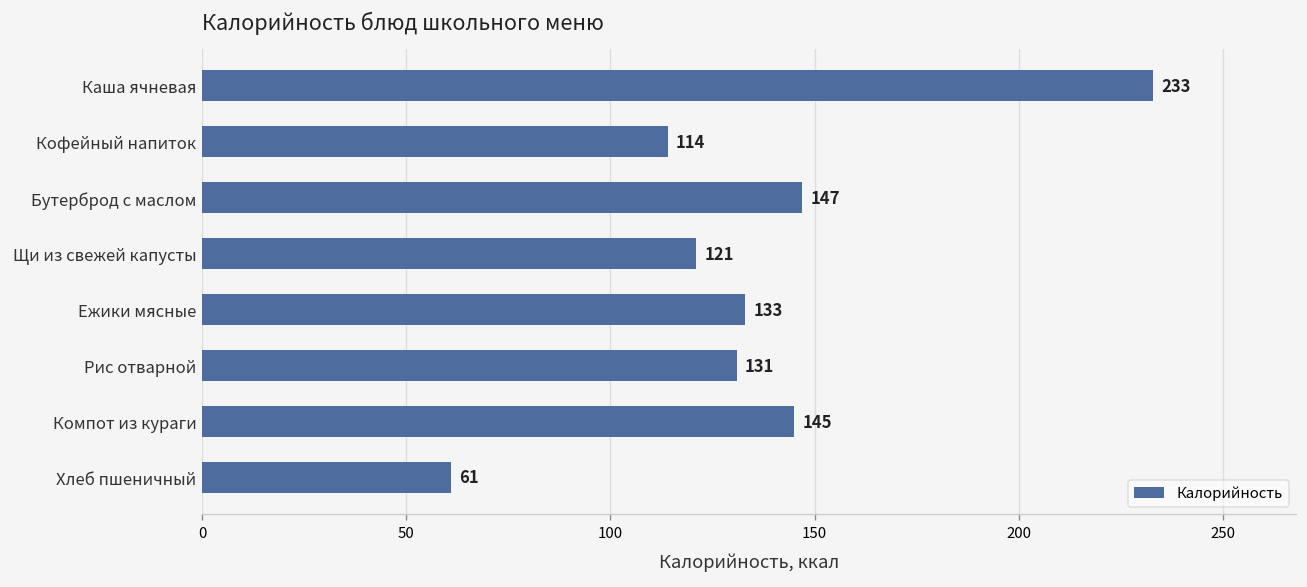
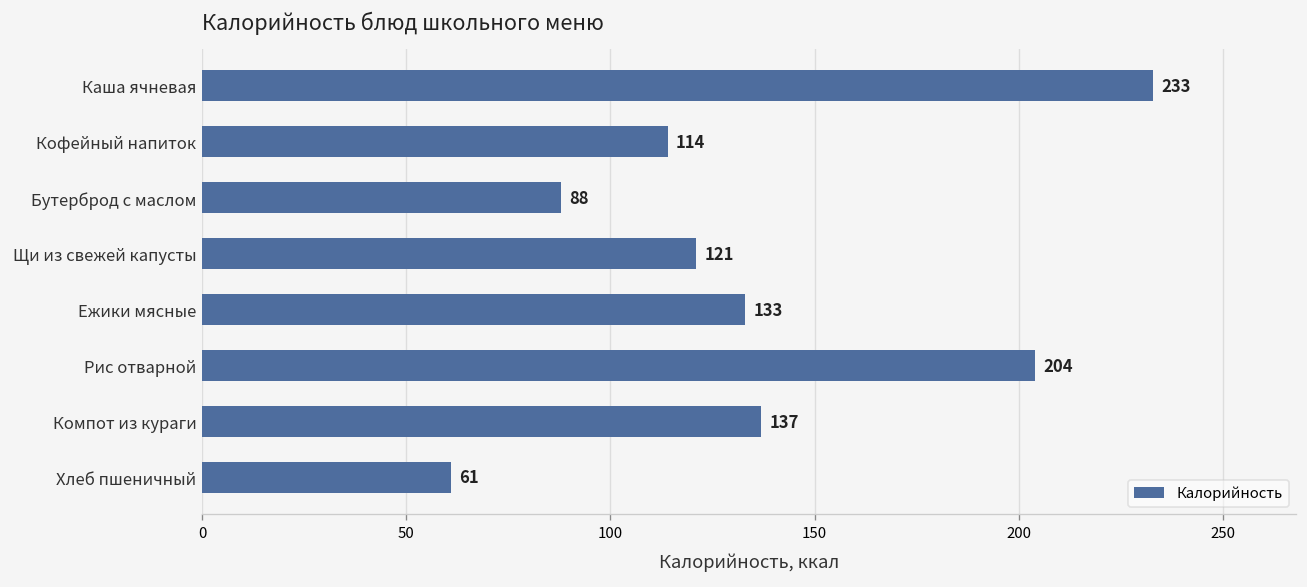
  {
    "Каша ячневая": 233,
    "Кофейный напиток": 114,
-   "Бутерброд с маслом": 147,
+   "Бутерброд с маслом": 88,
    "Щи из свежей капусты": 121,
    "Ежики мясные": 133,
-   "Рис отварной": 131,
-   "Компот из кураги": 145,
+   "Рис отварной": 204,
+   "Компот из кураги": 137,
    "Хлеб пшеничный": 61
  }
